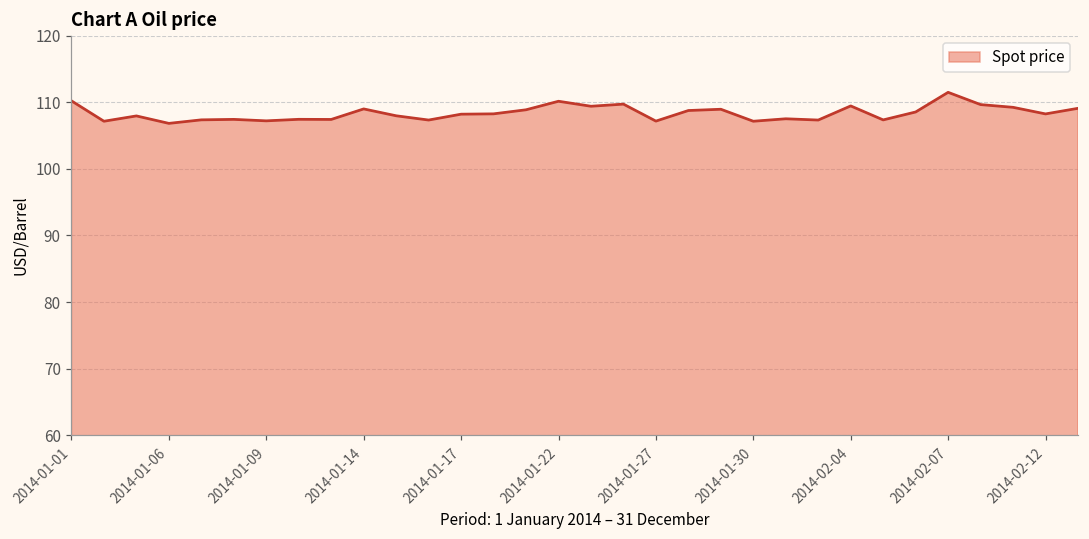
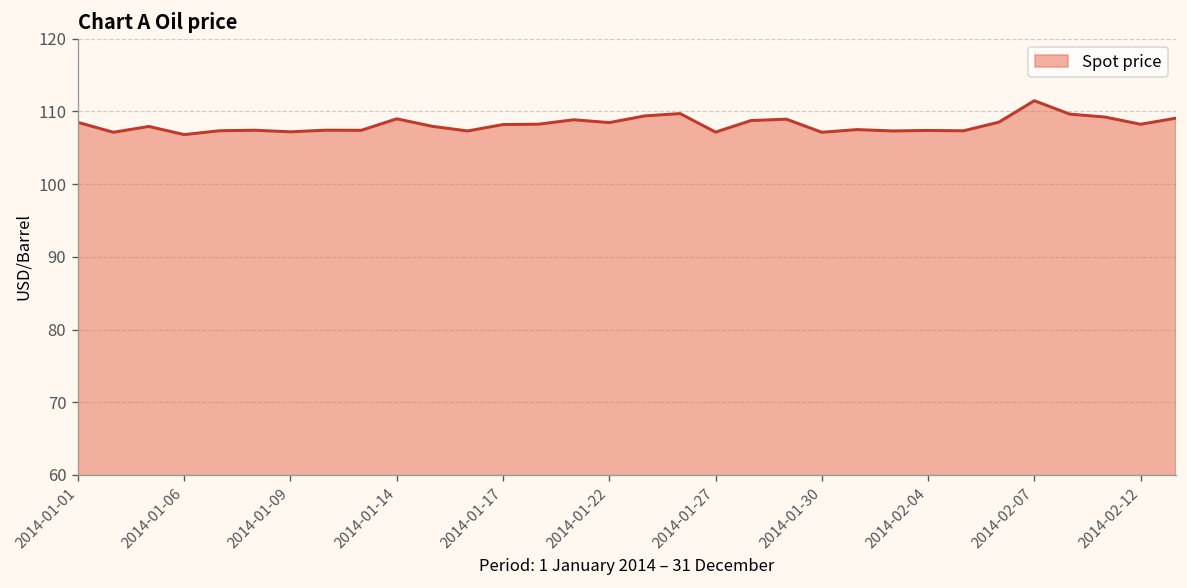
  {
-   "2014-01-01": 110,
+   "2014-01-01": 109,
    "2014-01-06": 107,
    "2014-01-09": 107,
    "2014-01-14": 109,
    "2014-01-17": 108,
-   "2014-01-22": 110,
+   "2014-01-22": 108,
    "2014-01-27": 107,
    "2014-01-30": 107,
-   "2014-02-04": 109,
+   "2014-02-04": 107,
    "2014-02-07": 111,
    "2014-02-12": 108
  }
